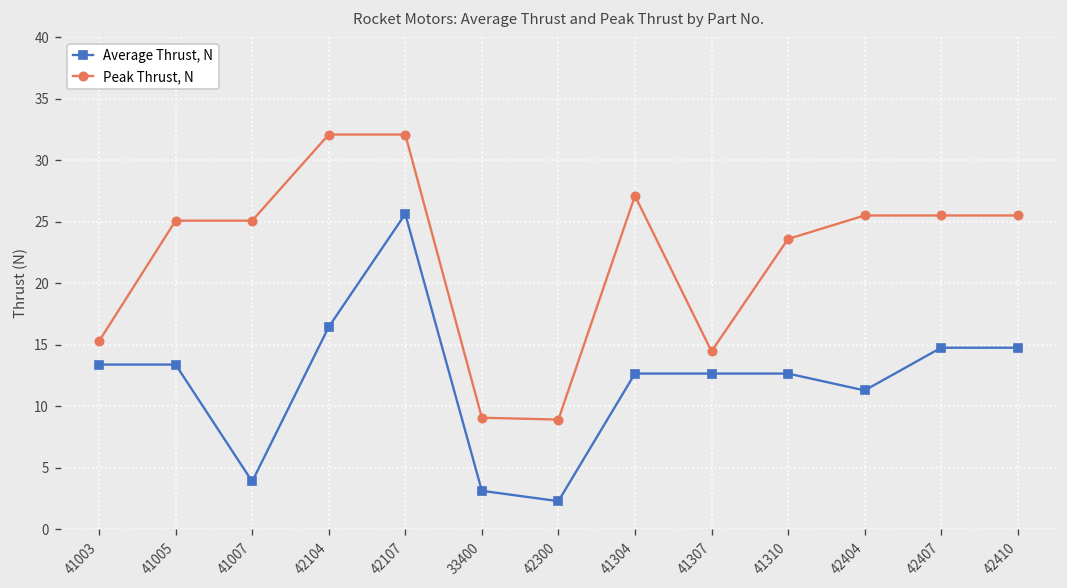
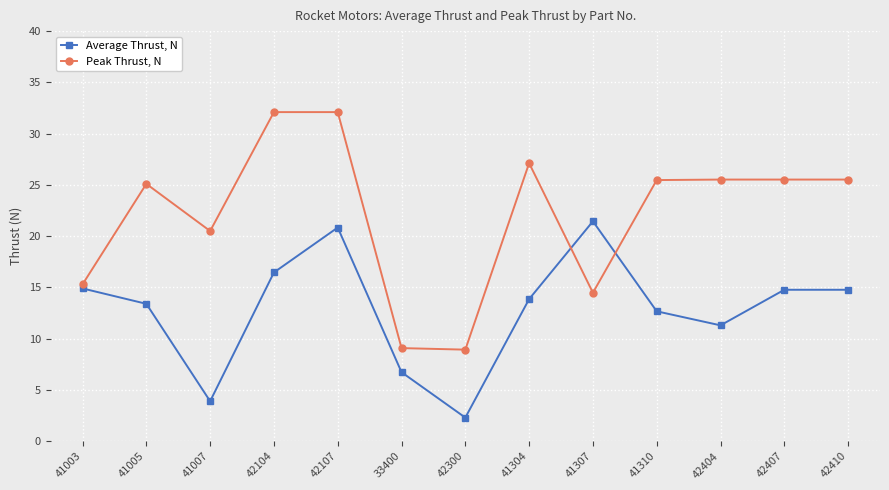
  {
    "Average Thrust, N": {
-     "41003": 13.4,
+     "41003": 14.9,
      "41005": 13.4,
      "41007": 3.9,
      "42104": 16.5,
-     "42107": 25.6,
-     "33400": 3.1,
+     "42107": 20.8,
+     "33400": 6.7,
      "42300": 2.3,
-     "41304": 12.7,
-     "41307": 12.7,
+     "41304": 13.9,
+     "41307": 21.5,
      "41310": 12.7,
      "42404": 11.3,
      "42407": 14.8,
      "42410": 14.8
    },
    "Peak Thrust, N": {
      "41003": 15.3,
      "41005": 25.1,
-     "41007": 25.1,
+     "41007": 20.5,
      "42104": 32.1,
      "42107": 32.1,
      "33400": 9.1,
      "42300": 8.9,
      "41304": 27.1,
      "41307": 14.5,
-     "41310": 23.6,
+     "41310": 25.5,
      "42404": 25.5,
      "42407": 25.5,
      "42410": 25.5
    }
  }
